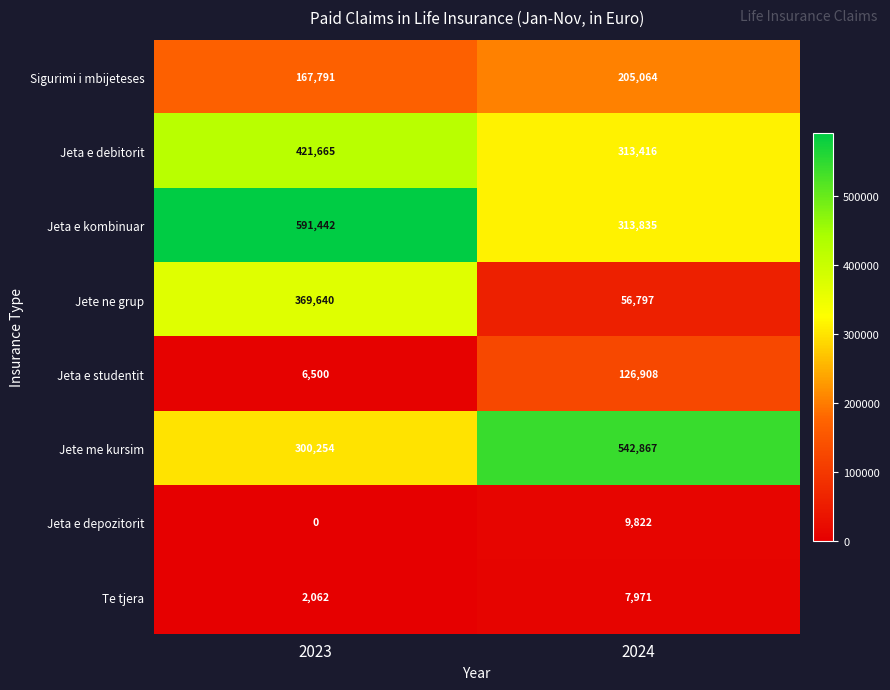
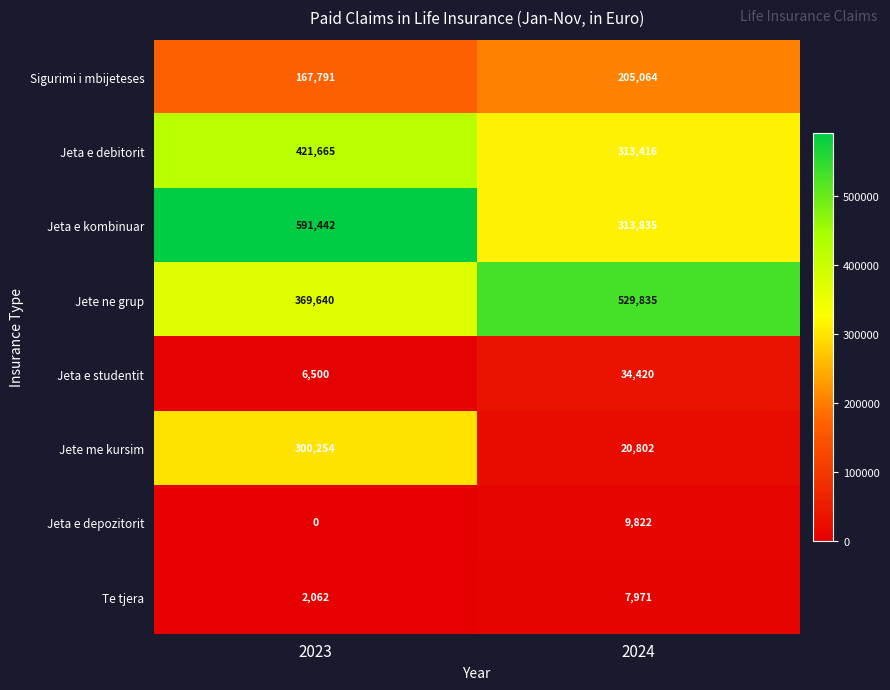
  {
    "Sigurimi i mbijeteses": {
      "2023": "167,791",
      "2024": "205,064"
    },
    "Jeta e debitorit": {
      "2023": "421,665",
      "2024": "313,416"
    },
    "Jeta e kombinuar": {
      "2023": "591,442",
      "2024": "313,835"
    },
    "Jete ne grup": {
      "2023": "369,640",
-     "2024": "56,797"
+     "2024": "529,835"
    },
    "Jeta e studentit": {
      "2023": "6,500",
-     "2024": "126,908"
+     "2024": "34,420"
    },
    "Jete me kursim": {
      "2023": "300,254",
-     "2024": "542,867"
+     "2024": "20,802"
    },
    "Jeta e depozitorit": {
      "2023": "0",
      "2024": "9,822"
    },
    "Te tjera": {
      "2023": "2,062",
      "2024": "7,971"
    }
  }
